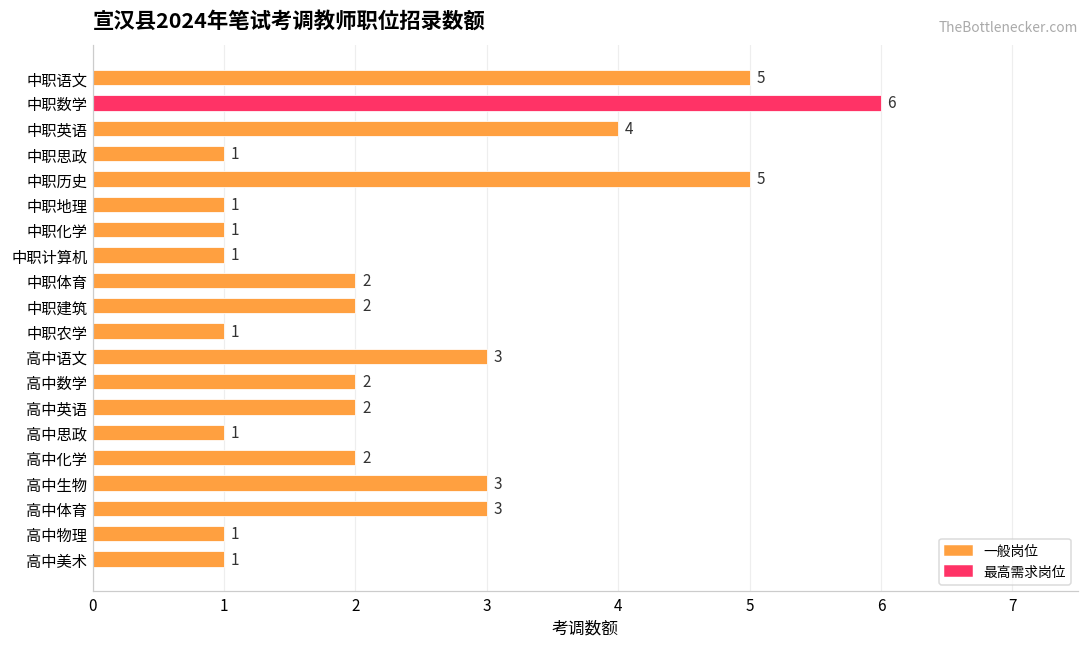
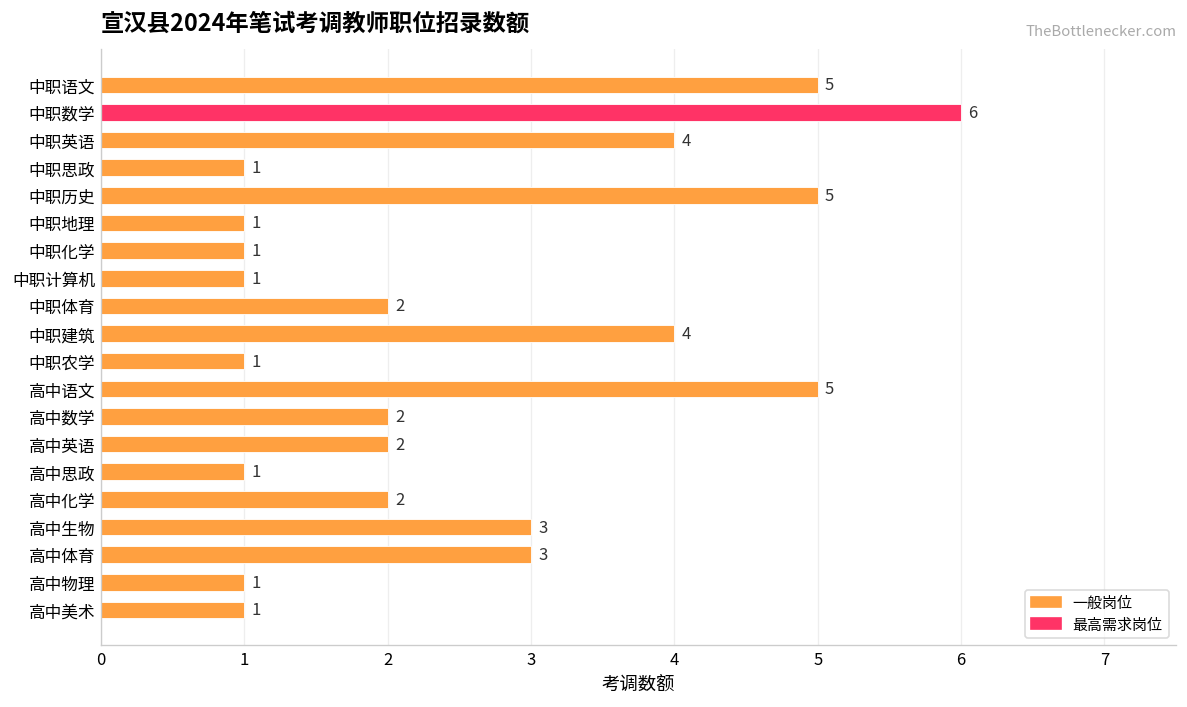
  {
    "中职语文": 5,
    "中职数学": 6,
    "中职英语": 4,
    "中职思政": 1,
    "中职历史": 5,
    "中职地理": 1,
    "中职化学": 1,
    "中职计算机": 1,
    "中职体育": 2,
-   "中职建筑": 2,
+   "中职建筑": 4,
    "中职农学": 1,
-   "高中语文": 3,
+   "高中语文": 5,
    "高中数学": 2,
    "高中英语": 2,
    "高中思政": 1,
    "高中化学": 2,
    "高中生物": 3,
    "高中体育": 3,
    "高中物理": 1,
    "高中美术": 1
  }
